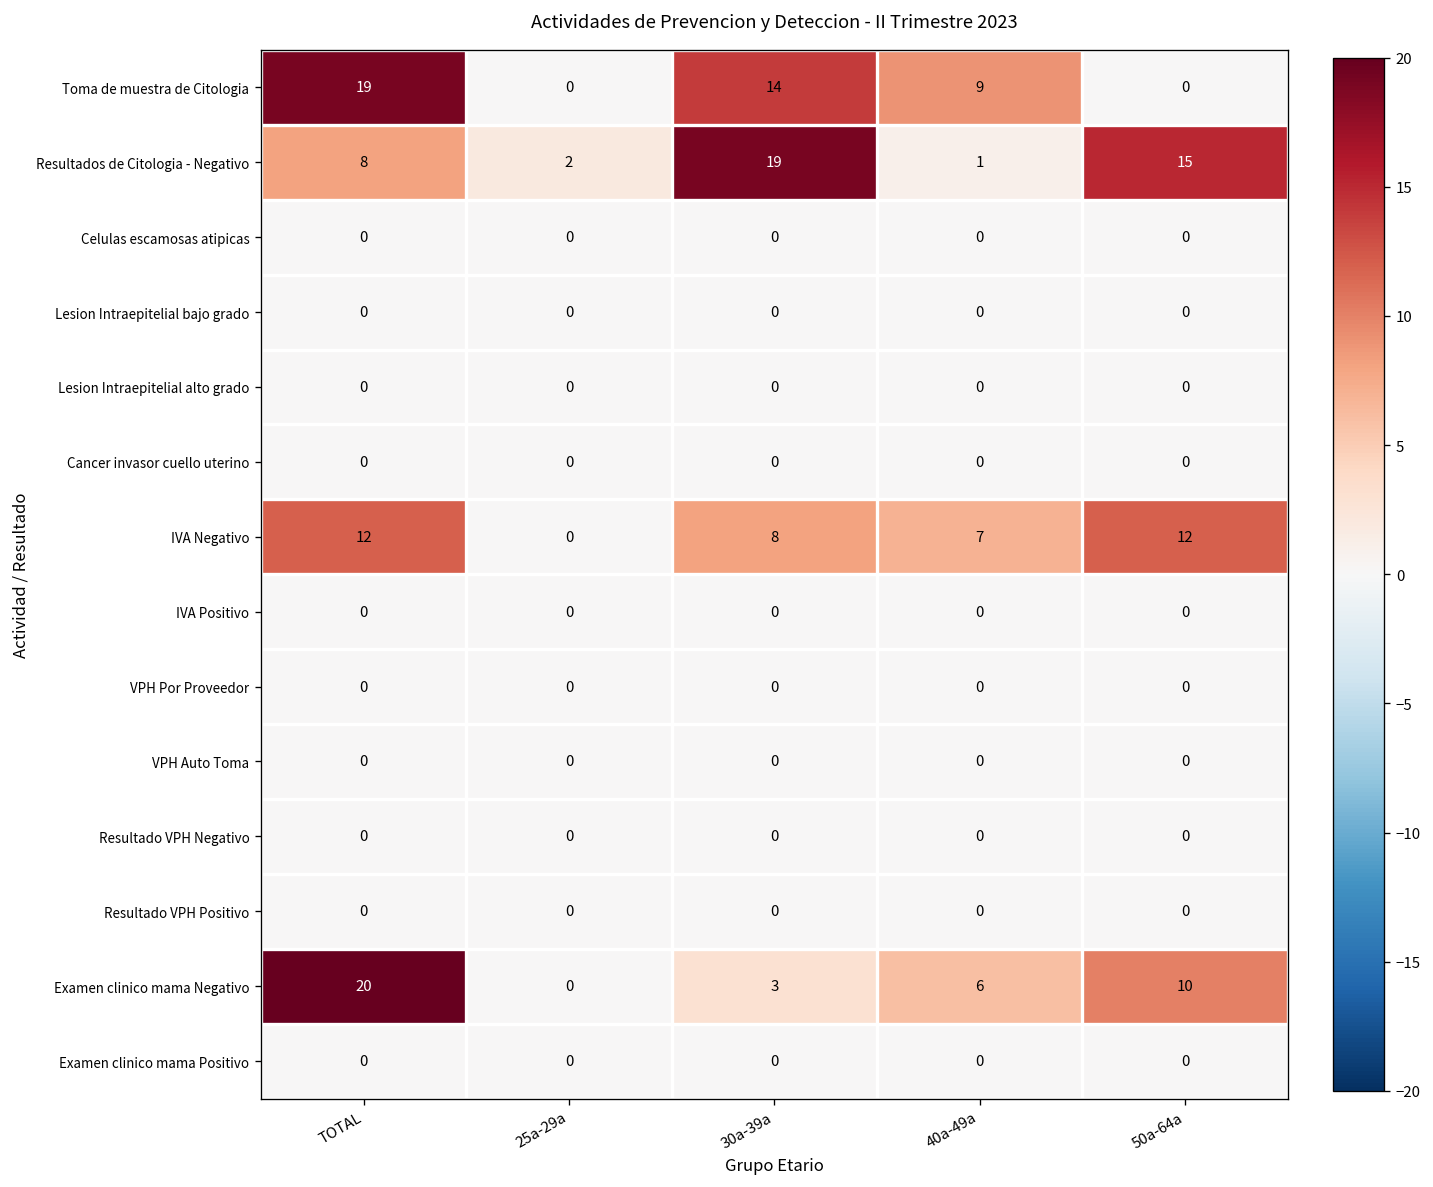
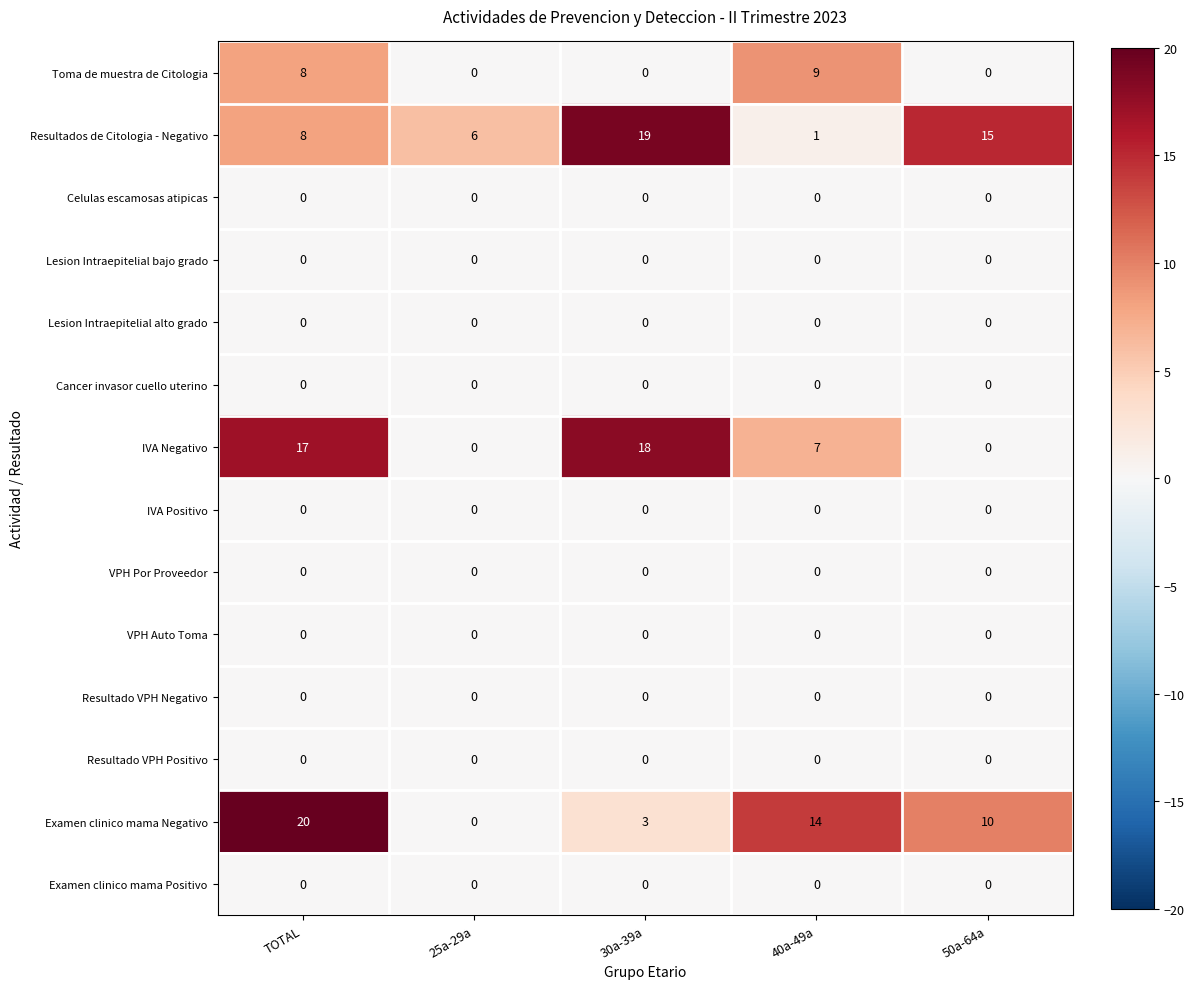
  {
    "Toma de muestra de Citologia": {
-     "TOTAL": 19,
+     "TOTAL": 8,
      "25a-29a": 0,
-     "30a-39a": 14,
+     "30a-39a": 0,
      "40a-49a": 9,
      "50a-64a": 0
    },
    "Resultados de Citologia - Negativo": {
      "TOTAL": 8,
-     "25a-29a": 2,
+     "25a-29a": 6,
      "30a-39a": 19,
      "40a-49a": 1,
      "50a-64a": 15
    },
    "Celulas escamosas atipicas": {
      "TOTAL": 0,
      "25a-29a": 0,
      "30a-39a": 0,
      "40a-49a": 0,
      "50a-64a": 0
    },
    "Lesion Intraepitelial bajo grado": {
      "TOTAL": 0,
      "25a-29a": 0,
      "30a-39a": 0,
      "40a-49a": 0,
      "50a-64a": 0
    },
    "Lesion Intraepitelial alto grado": {
      "TOTAL": 0,
      "25a-29a": 0,
      "30a-39a": 0,
      "40a-49a": 0,
      "50a-64a": 0
    },
    "Cancer invasor cuello uterino": {
      "TOTAL": 0,
      "25a-29a": 0,
      "30a-39a": 0,
      "40a-49a": 0,
      "50a-64a": 0
    },
    "IVA Negativo": {
-     "TOTAL": 12,
+     "TOTAL": 17,
      "25a-29a": 0,
-     "30a-39a": 8,
+     "30a-39a": 18,
      "40a-49a": 7,
-     "50a-64a": 12
+     "50a-64a": 0
    },
    "IVA Positivo": {
      "TOTAL": 0,
      "25a-29a": 0,
      "30a-39a": 0,
      "40a-49a": 0,
      "50a-64a": 0
    },
    "VPH Por Proveedor": {
      "TOTAL": 0,
      "25a-29a": 0,
      "30a-39a": 0,
      "40a-49a": 0,
      "50a-64a": 0
    },
    "VPH Auto Toma": {
      "TOTAL": 0,
      "25a-29a": 0,
      "30a-39a": 0,
      "40a-49a": 0,
      "50a-64a": 0
    },
    "Resultado VPH Negativo": {
      "TOTAL": 0,
      "25a-29a": 0,
      "30a-39a": 0,
      "40a-49a": 0,
      "50a-64a": 0
    },
    "Resultado VPH Positivo": {
      "TOTAL": 0,
      "25a-29a": 0,
      "30a-39a": 0,
      "40a-49a": 0,
      "50a-64a": 0
    },
    "Examen clinico mama Negativo": {
      "TOTAL": 20,
      "25a-29a": 0,
      "30a-39a": 3,
-     "40a-49a": 6,
+     "40a-49a": 14,
      "50a-64a": 10
    },
    "Examen clinico mama Positivo": {
      "TOTAL": 0,
      "25a-29a": 0,
      "30a-39a": 0,
      "40a-49a": 0,
      "50a-64a": 0
    }
  }
